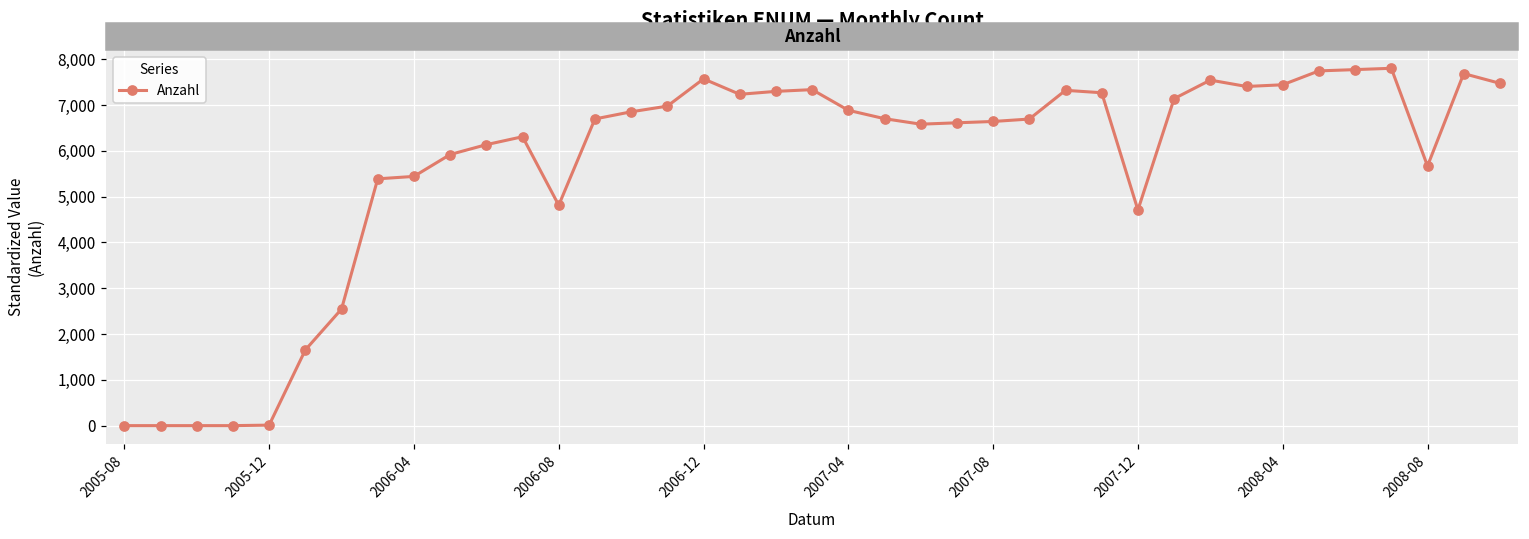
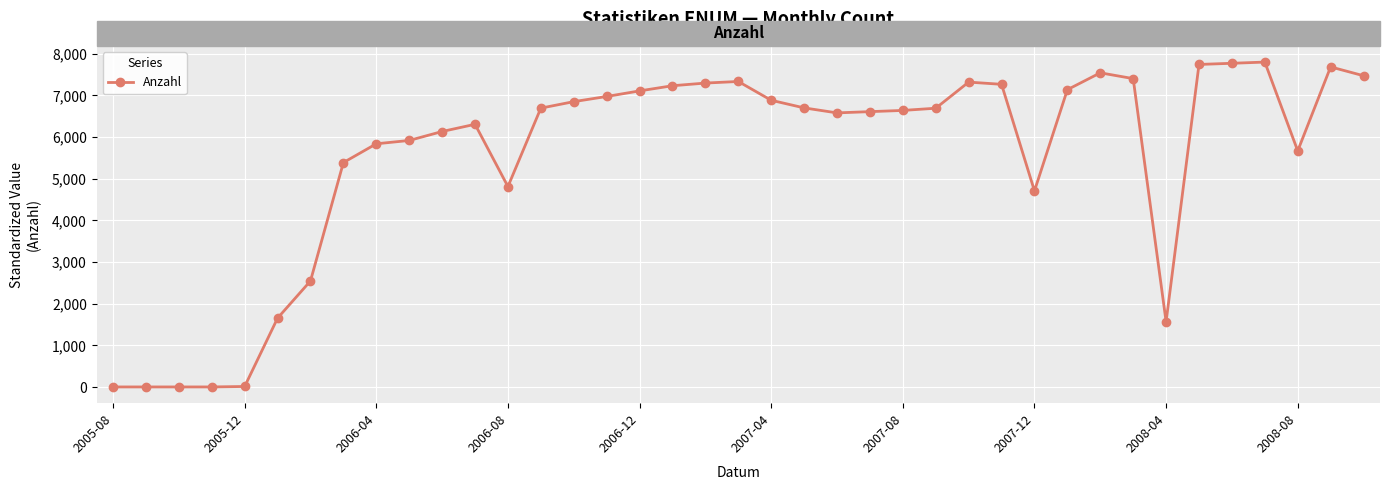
  {
    "2005-08": "0",
    "2005-12": "0",
-   "2006-04": "5,400",
+   "2006-04": "5,800",
    "2006-08": "4,800",
-   "2006-12": "7,600",
+   "2006-12": "7,100",
    "2007-04": "6,900",
    "2007-08": "6,600",
    "2007-12": "4,700",
-   "2008-04": "7,400",
+   "2008-04": "1,600",
    "2008-08": "5,700"
  }
